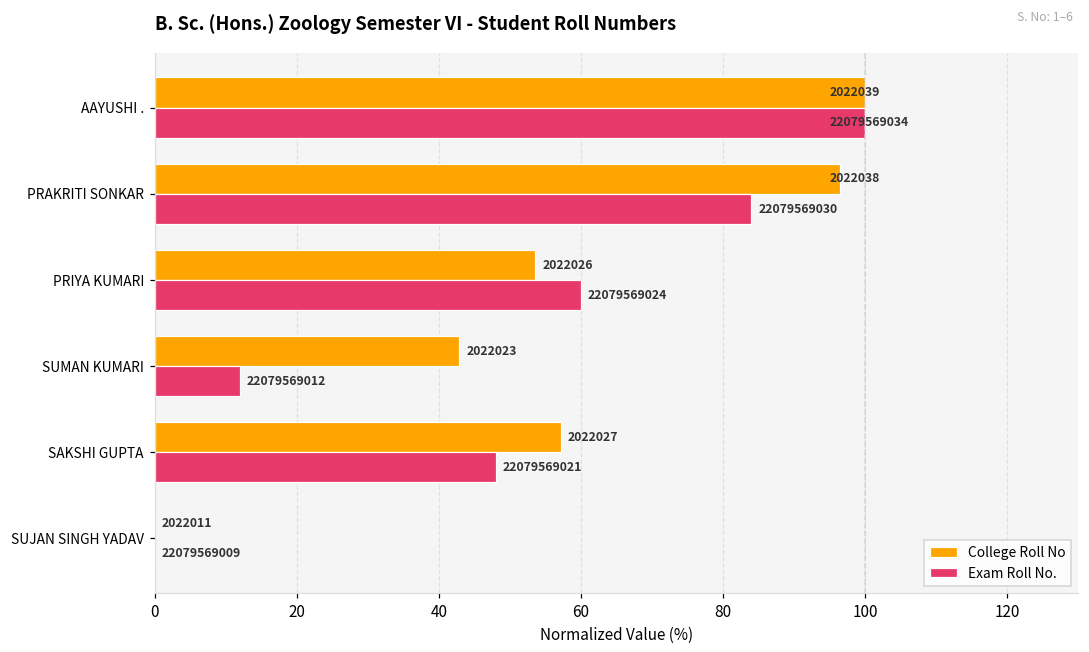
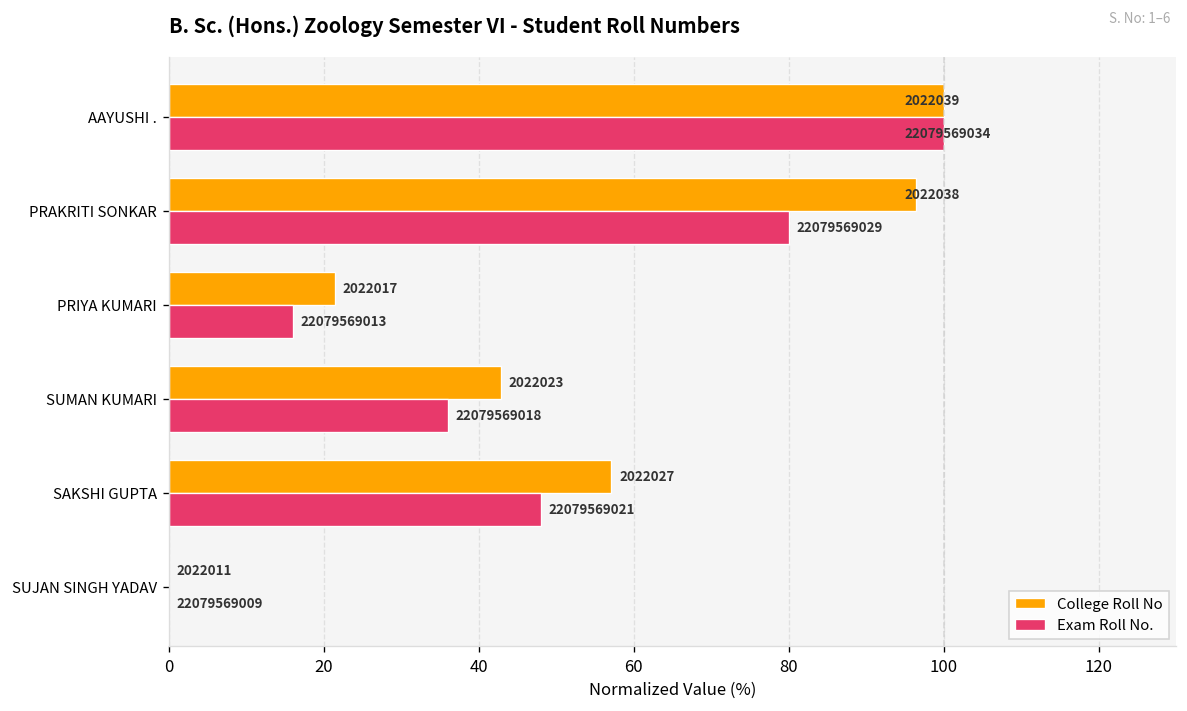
  {
    "College Roll No": {
-     "PRIYA KUMARI": 2022026
+     "PRIYA KUMARI": 2022017
    },
    "Exam Roll No.": {
-     "PRAKRITI SONKAR": 22079569030,
-     "PRIYA KUMARI": 22079569024,
-     "SUMAN KUMARI": 22079569012
+     "PRAKRITI SONKAR": 22079569029,
+     "PRIYA KUMARI": 22079569013,
+     "SUMAN KUMARI": 22079569018
    }
  }
